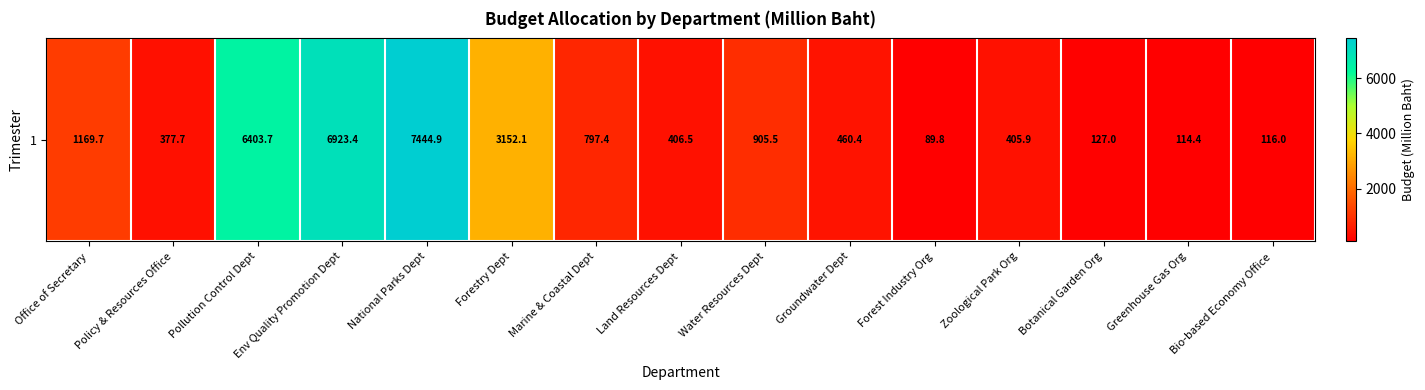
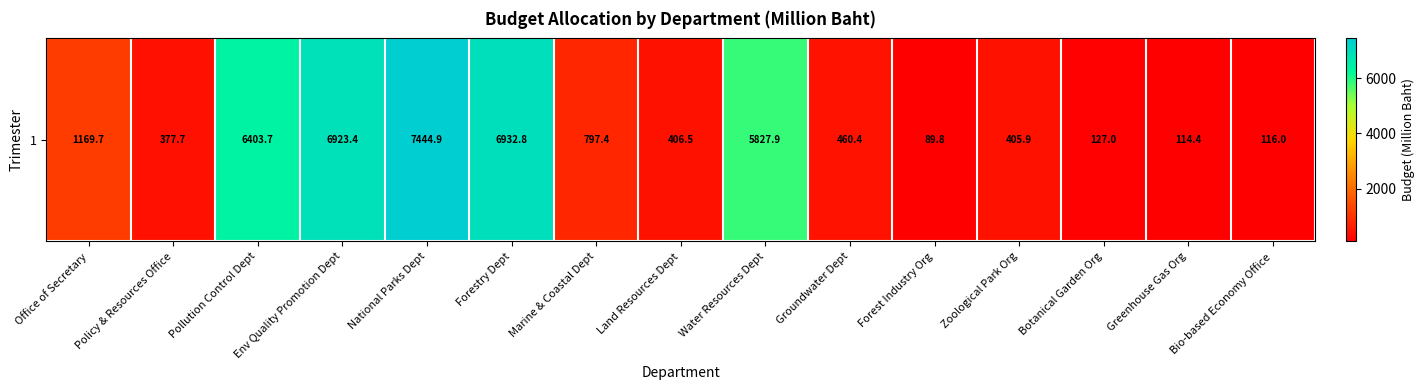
  {
    "1": {
      "Office of Secretary": 1169.7,
      "Policy & Resources Office": 377.7,
      "Pollution Control Dept": 6403.7,
      "Env Quality Promotion Dept": 6923.4,
      "National Parks Dept": 7444.9,
-     "Forestry Dept": 3152.1,
+     "Forestry Dept": 6932.8,
      "Marine & Coastal Dept": 797.4,
      "Land Resources Dept": 406.5,
-     "Water Resources Dept": 905.5,
+     "Water Resources Dept": 5827.9,
      "Groundwater Dept": 460.4,
      "Forest Industry Org": 89.8,
      "Zoological Park Org": 405.9,
      "Botanical Garden Org": 127.0,
      "Greenhouse Gas Org": 114.4,
      "Bio-based Economy Office": 116.0
    }
  }
